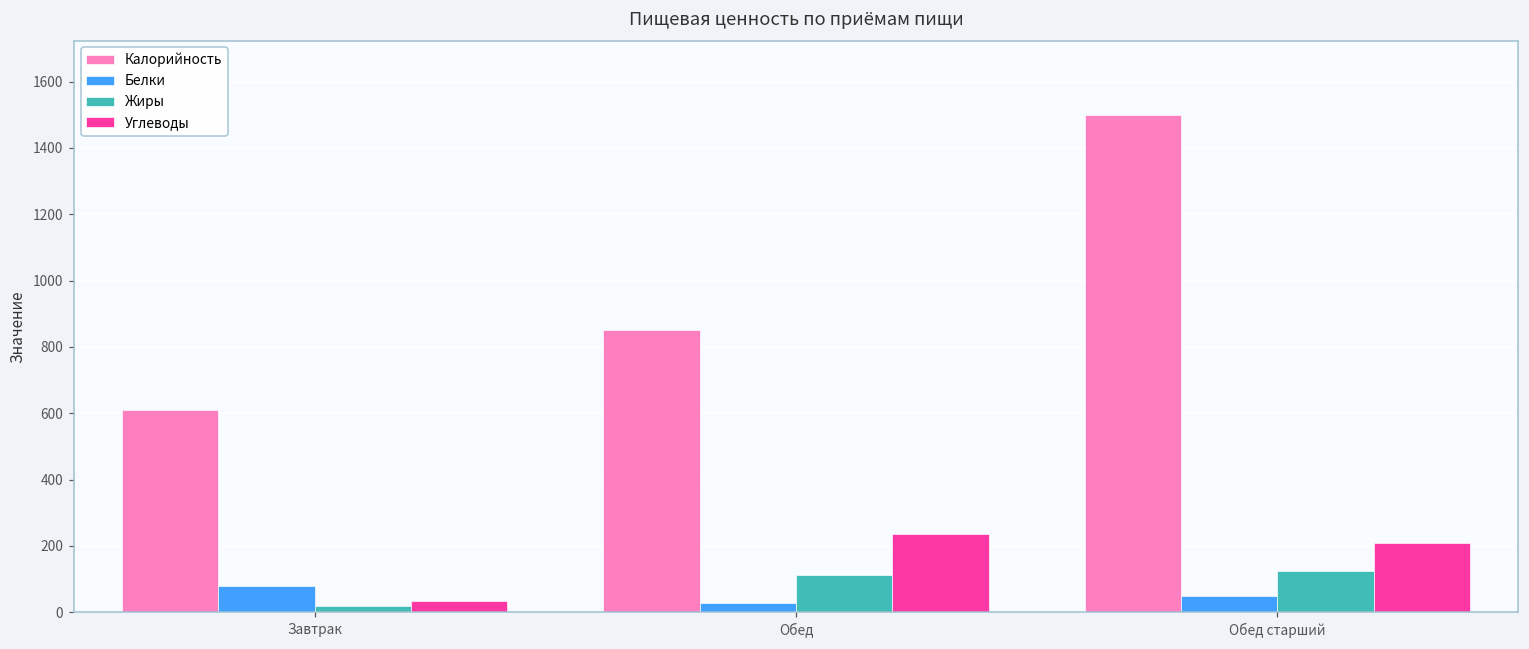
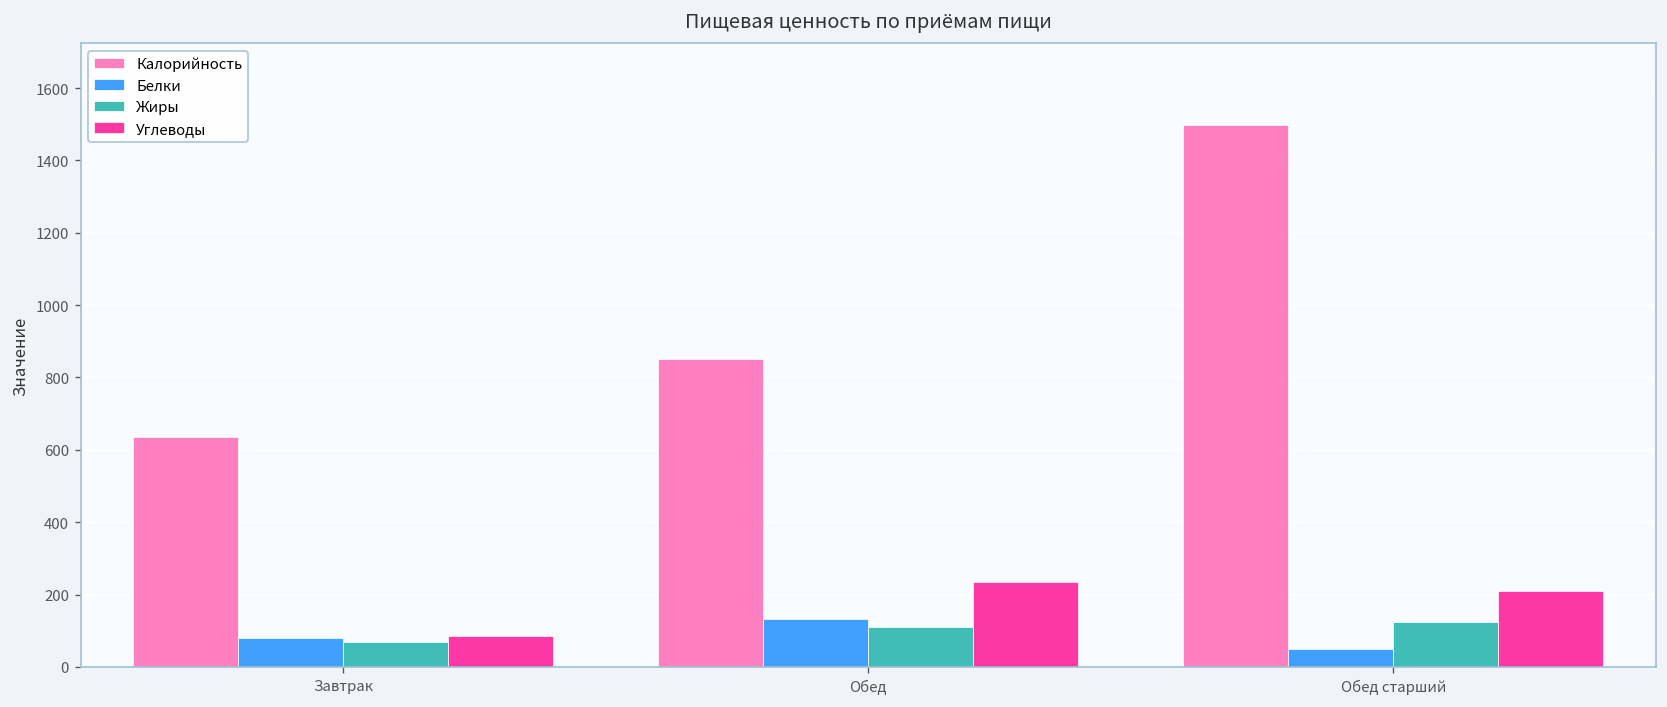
  {
    "Калорийность": {
-     "Завтрак": 610,
+     "Завтрак": 640,
      "Обед": 850,
      "Обед старший": 1500
    },
    "Белки": {
      "Завтрак": 80,
-     "Обед": 30,
+     "Обед": 130,
      "Обед старший": 50
    },
    "Жиры": {
-     "Завтрак": 20,
+     "Завтрак": 70,
      "Обед": 110,
      "Обед старший": 120
    },
    "Углеводы": {
-     "Завтрак": 30,
+     "Завтрак": 90,
      "Обед": 230,
      "Обед старший": 210
    }
  }
